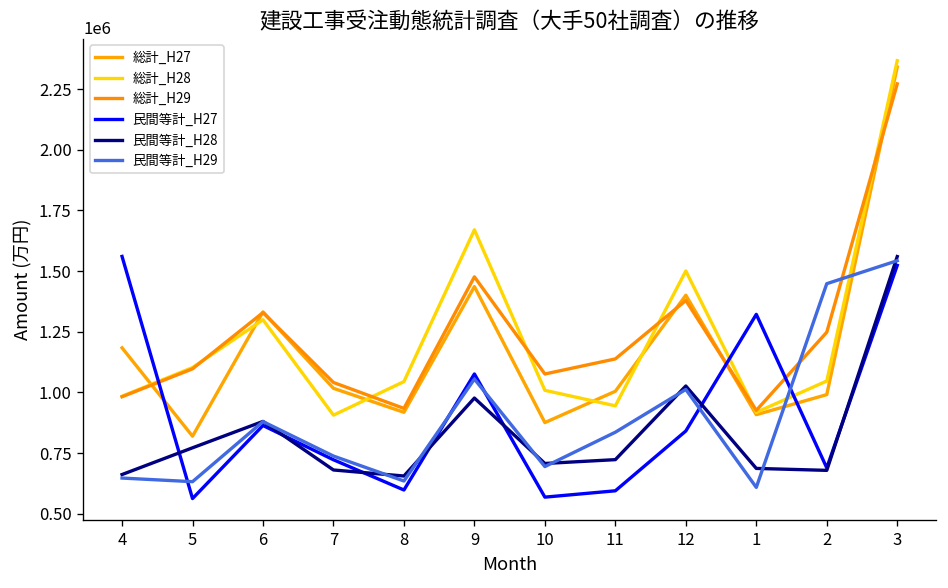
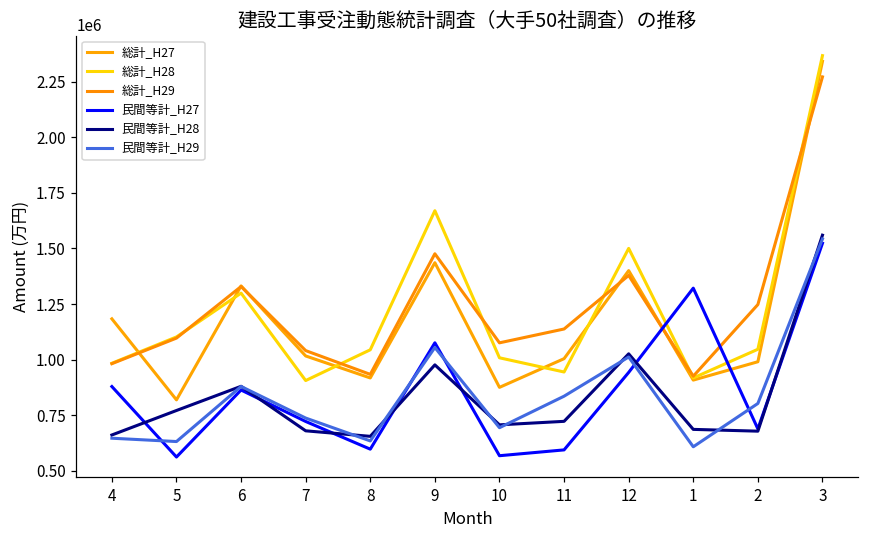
  {
    "民間等計_H27": {
-     "4": 1560000,
+     "4": 880000,
      "5": 560000,
      "6": 860000,
      "7": 720000,
      "8": 600000,
      "9": 1080000,
      "10": 570000,
      "11": 590000,
-     "12": 840000,
+     "12": 940000,
      "1": 1320000,
      "3": 1520000
    },
    "民間等計_H28": {
      "4": 660000,
      "5": 770000,
      "7": 680000,
      "8": 660000,
      "9": 980000,
      "10": 710000,
      "11": 720000,
      "12": 1030000,
      "1": 690000,
      "3": 1560000
    },
    "民間等計_H29": {
      "4": 650000,
      "5": 630000,
      "7": 740000,
      "8": 630000,
      "9": 1050000,
      "10": 690000,
      "11": 840000,
      "12": 1010000,
      "1": 610000,
-     "2": 1450000,
+     "2": 800000,
      "3": 1540000
    }
  }
